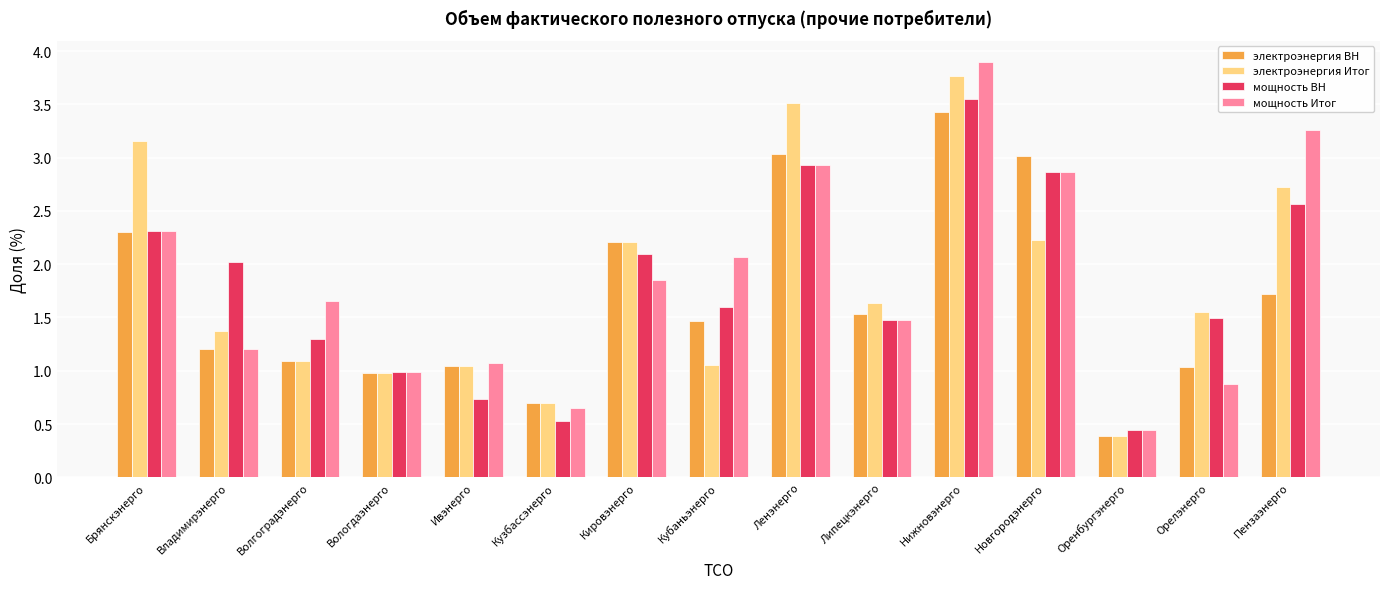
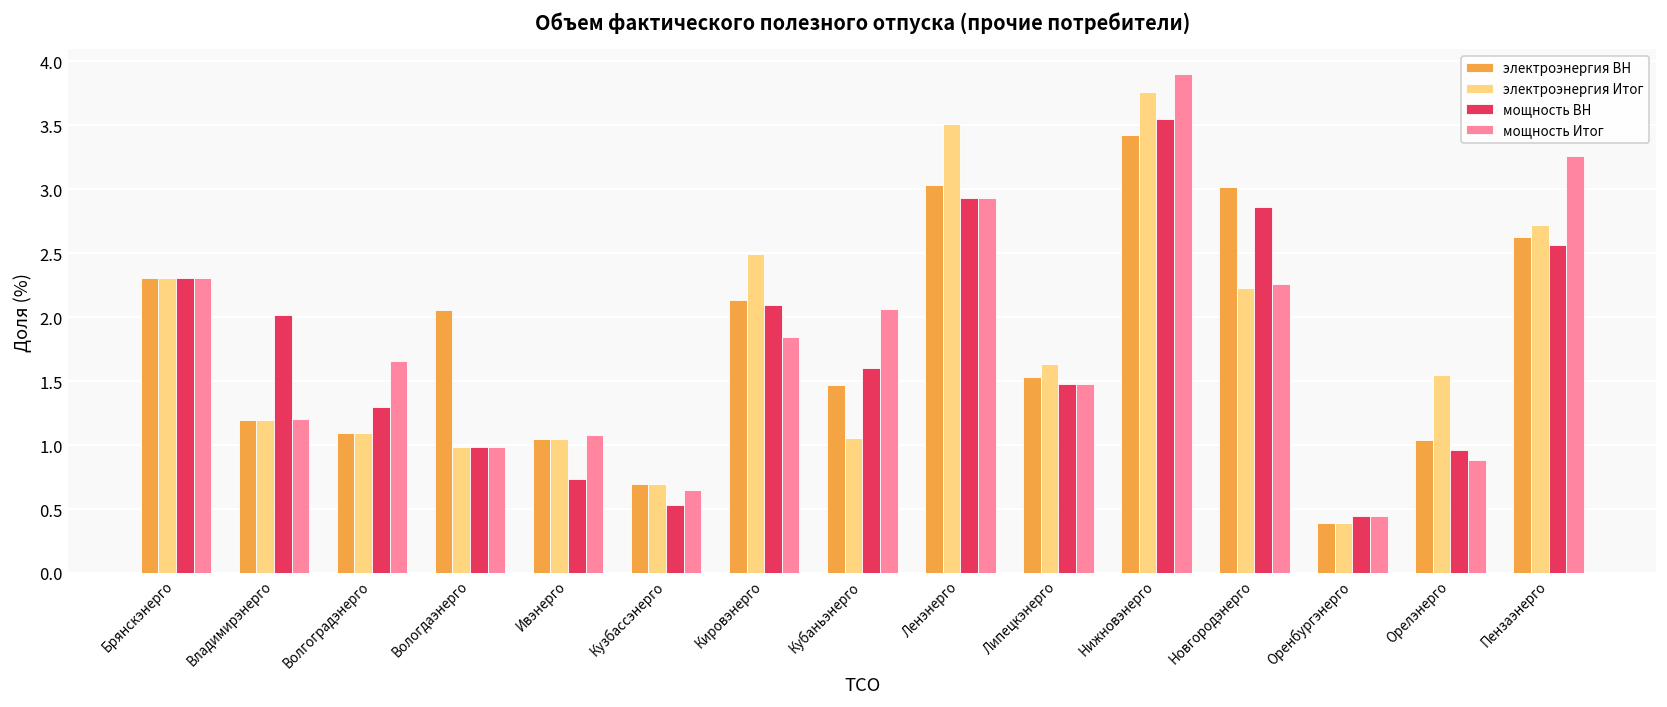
  {
    "электроэнергия ВН": {
      "Брянскэнерго": 2.30,
      "Владимирэнерго": 1.20,
      "Волгоградэнерго": 1.09,
-     "Вологдаэнерго": 0.98,
+     "Вологдаэнерго": 2.06,
      "Ивэнерго": 1.05,
      "Кузбассэнерго": 0.70,
-     "Кировэнерго": 2.21,
+     "Кировэнерго": 2.14,
      "Кубаньэнерго": 1.47,
      "Ленэнерго": 3.03,
      "Липецкэнерго": 1.53,
      "Нижновэнерго": 3.43,
      "Новгородэнерго": 3.02,
      "Оренбургэнерго": 0.39,
      "Орелэнерго": 1.04,
-     "Пензаэнерго": 1.72
+     "Пензаэнерго": 2.63
    },
    "электроэнергия Итог": {
-     "Брянскэнерго": 3.16,
-     "Владимирэнерго": 1.37,
+     "Брянскэнерго": 2.30,
+     "Владимирэнерго": 1.20,
      "Волгоградэнерго": 1.09,
      "Вологдаэнерго": 0.98,
      "Ивэнерго": 1.05,
      "Кузбассэнерго": 0.70,
-     "Кировэнерго": 2.21,
+     "Кировэнерго": 2.49,
      "Кубаньэнерго": 1.06,
      "Ленэнерго": 3.51,
      "Липецкэнерго": 1.64,
      "Нижновэнерго": 3.76,
      "Новгородэнерго": 2.23,
      "Оренбургэнерго": 0.39,
      "Орелэнерго": 1.55,
      "Пензаэнерго": 2.72
    },
    "мощность ВН": {
      "Брянскэнерго": 2.31,
      "Владимирэнерго": 2.02,
      "Волгоградэнерго": 1.30,
      "Вологдаэнерго": 0.99,
      "Ивэнерго": 0.74,
      "Кузбассэнерго": 0.53,
      "Кировэнерго": 2.09,
      "Кубаньэнерго": 1.60,
      "Ленэнерго": 2.93,
      "Липецкэнерго": 1.48,
      "Нижновэнерго": 3.55,
      "Новгородэнерго": 2.86,
      "Оренбургэнерго": 0.44,
-     "Орелэнерго": 1.49,
+     "Орелэнерго": 0.97,
      "Пензаэнерго": 2.56
    },
    "мощность Итог": {
      "Брянскэнерго": 2.31,
      "Владимирэнерго": 1.20,
      "Волгоградэнерго": 1.66,
      "Вологдаэнерго": 0.99,
      "Ивэнерго": 1.08,
      "Кузбассэнерго": 0.65,
      "Кировэнерго": 1.85,
      "Кубаньэнерго": 2.07,
      "Ленэнерго": 2.93,
      "Липецкэнерго": 1.48,
      "Нижновэнерго": 3.90,
-     "Новгородэнерго": 2.86,
+     "Новгородэнерго": 2.26,
      "Оренбургэнерго": 0.44,
      "Орелэнерго": 0.88,
      "Пензаэнерго": 3.26
    }
  }
